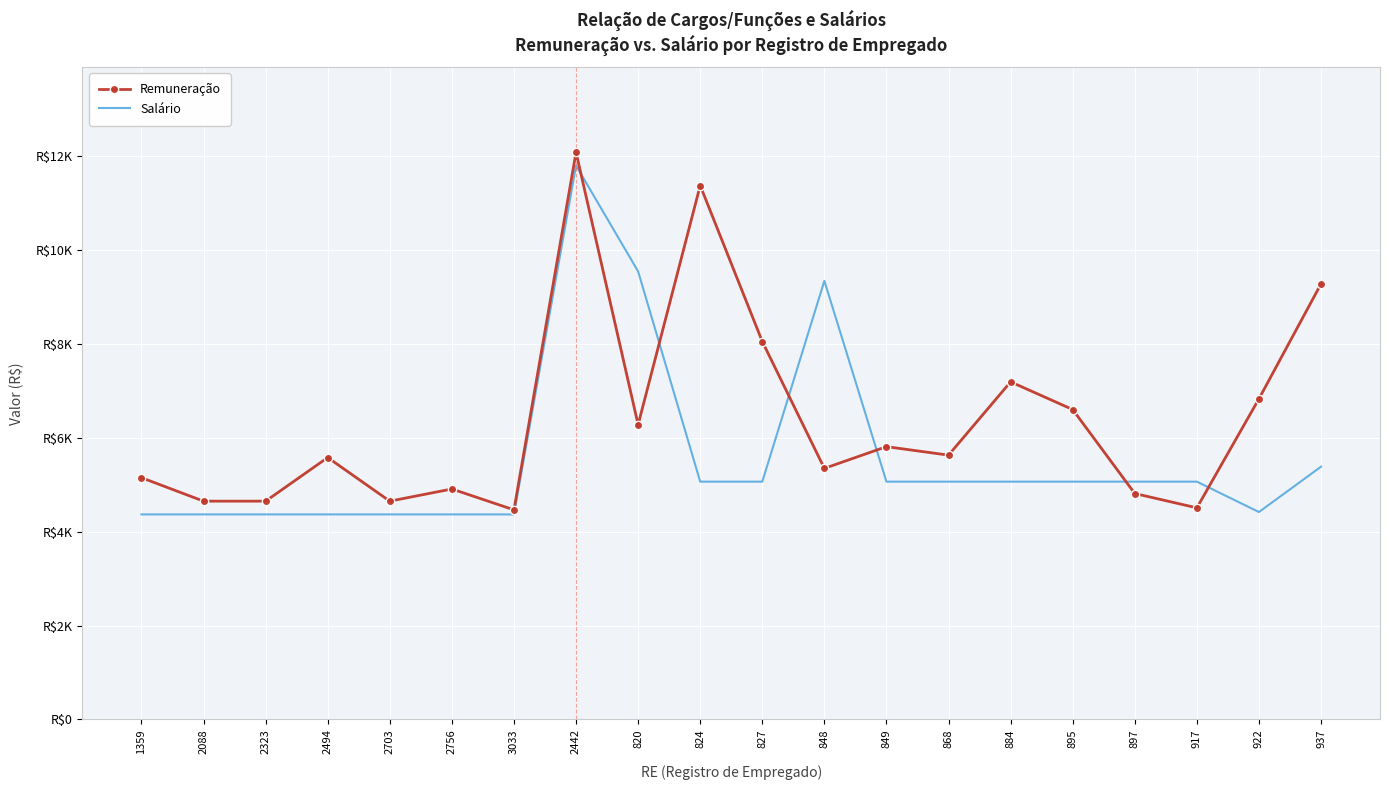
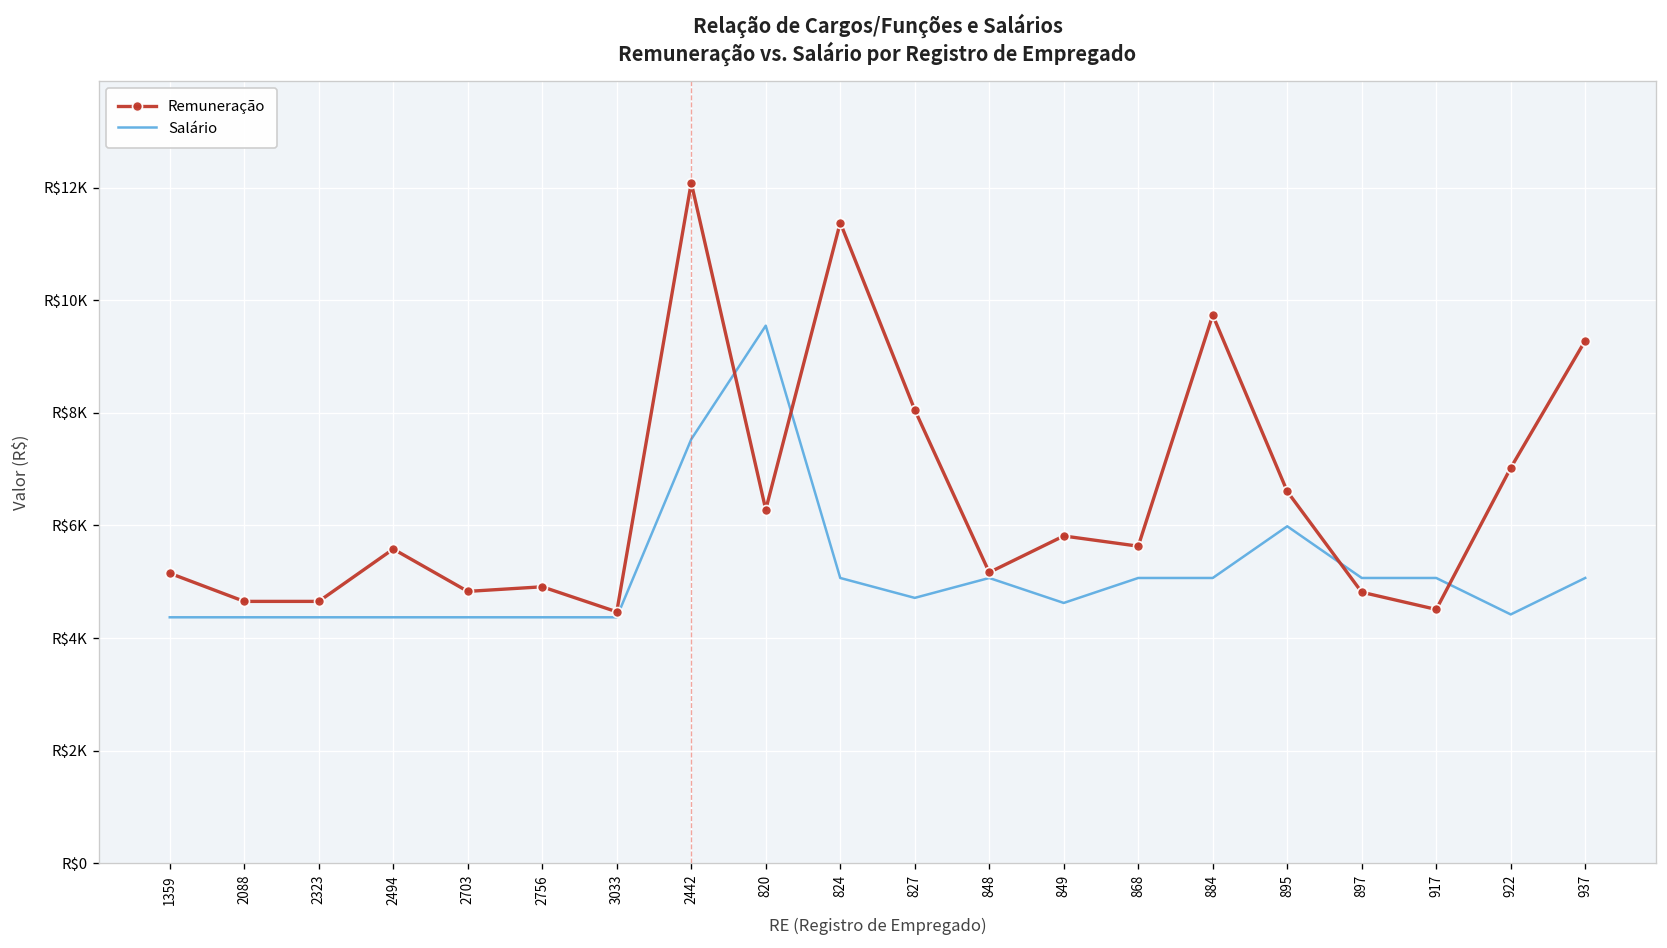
  {
    "Remuneração": {
      "1359": "R$5200",
      "2088": "R$4700",
      "2323": "R$4700",
      "2494": "R$5600",
-     "2703": "R$4700",
+     "2703": "R$4800",
      "2756": "R$4900",
      "3033": "R$4500",
      "2442": "R$12100",
      "820": "R$6300",
      "824": "R$11400",
      "827": "R$8100",
-     "848": "R$5300",
+     "848": "R$5200",
      "849": "R$5800",
      "868": "R$5600",
-     "884": "R$7200",
+     "884": "R$9700",
      "895": "R$6600",
      "897": "R$4800",
      "917": "R$4500",
-     "922": "R$6800",
+     "922": "R$7000",
      "937": "R$9300"
    },
    "Salário": {
      "1359": "R$4400",
      "2088": "R$4400",
      "2323": "R$4400",
      "2494": "R$4400",
      "2703": "R$4400",
      "2756": "R$4400",
      "3033": "R$4400",
-     "2442": "R$11800",
+     "2442": "R$7500",
      "820": "R$9500",
      "824": "R$5100",
-     "827": "R$5100",
-     "848": "R$9300",
-     "849": "R$5100",
+     "827": "R$4700",
+     "848": "R$5100",
+     "849": "R$4600",
      "868": "R$5100",
      "884": "R$5100",
-     "895": "R$5100",
+     "895": "R$6000",
      "897": "R$5100",
      "917": "R$5100",
      "922": "R$4400",
-     "937": "R$5400"
+     "937": "R$5100"
    }
  }
